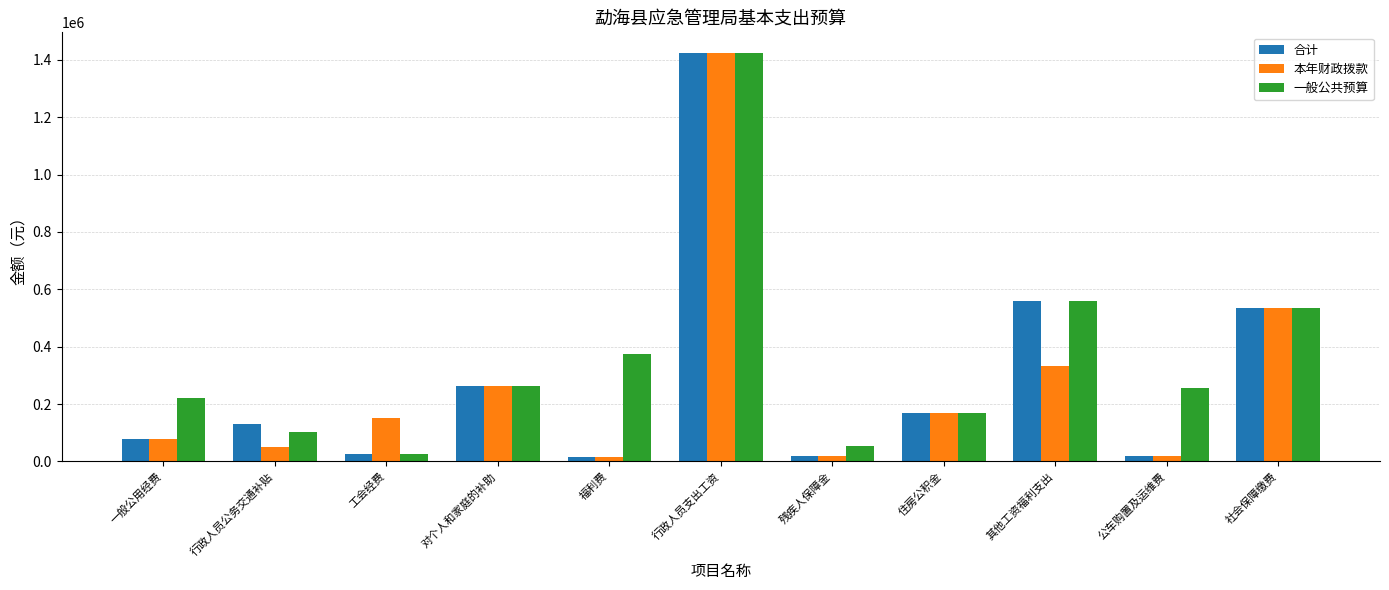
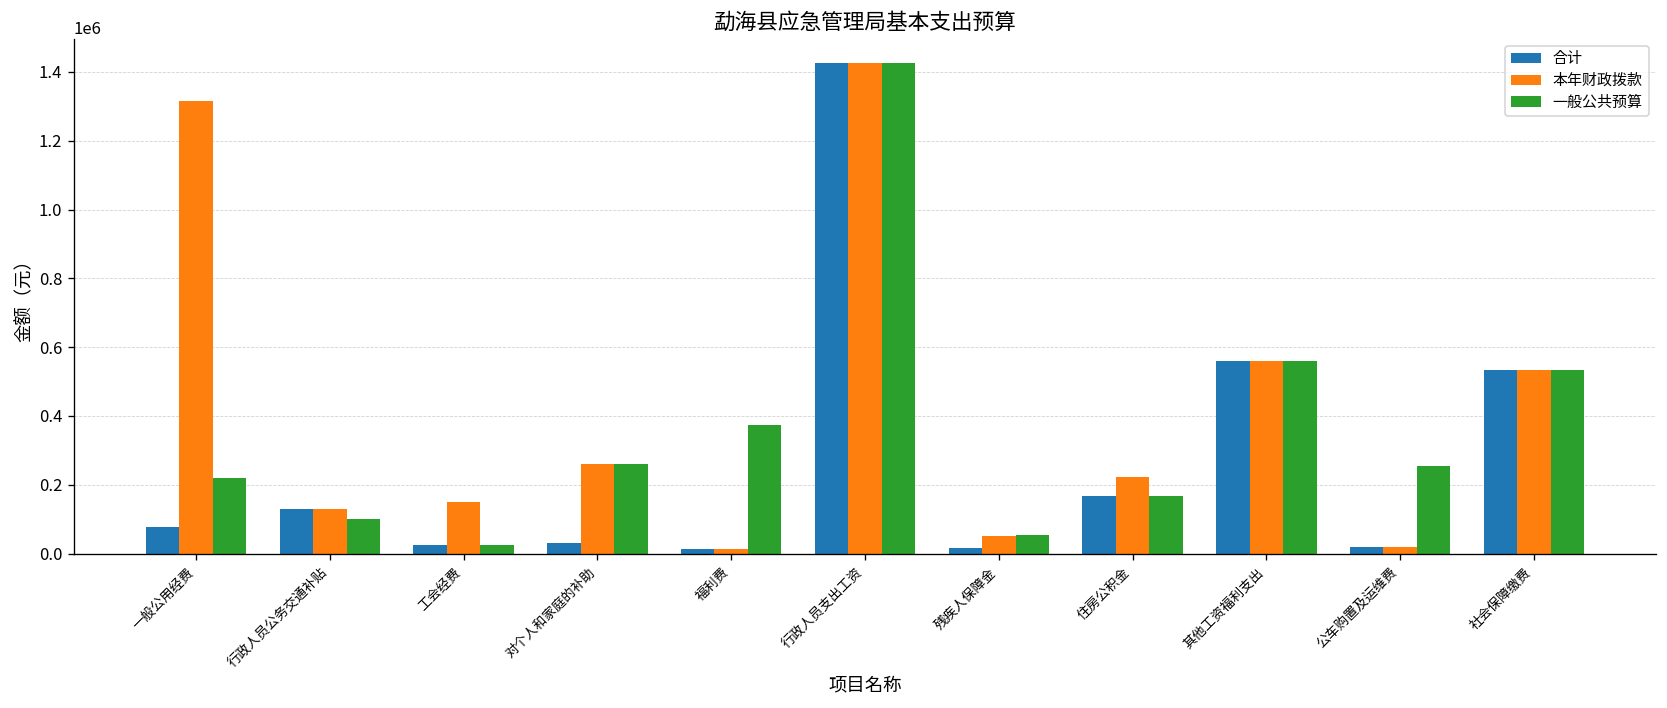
  {
    "合计": {
      "一般公用经费": 80000,
      "行政人员公务交通补贴": 130000,
      "工会经费": 30000,
-     "对个人和家庭的补助": 260000,
+     "对个人和家庭的补助": 30000,
      "福利费": 10000,
      "行政人员支出工资": 1430000,
      "残疾人保障金": 20000,
      "住房公积金": 170000,
      "其他工资福利支出": 560000,
      "公车购置及运维费": 20000,
      "社会保障缴费": 530000
    },
    "本年财政拨款": {
-     "一般公用经费": 80000,
-     "行政人员公务交通补贴": 50000,
+     "一般公用经费": 1320000,
+     "行政人员公务交通补贴": 130000,
      "工会经费": 150000,
      "对个人和家庭的补助": 260000,
      "福利费": 10000,
      "行政人员支出工资": 1430000,
-     "残疾人保障金": 20000,
-     "住房公积金": 170000,
-     "其他工资福利支出": 330000,
+     "残疾人保障金": 50000,
+     "住房公积金": 220000,
+     "其他工资福利支出": 560000,
      "公车购置及运维费": 20000,
      "社会保障缴费": 530000
    },
    "一般公共预算": {
      "一般公用经费": 220000,
      "行政人员公务交通补贴": 100000,
      "工会经费": 30000,
      "对个人和家庭的补助": 260000,
      "福利费": 380000,
      "行政人员支出工资": 1430000,
      "残疾人保障金": 50000,
      "住房公积金": 170000,
      "其他工资福利支出": 560000,
      "公车购置及运维费": 250000,
      "社会保障缴费": 530000
    }
  }
